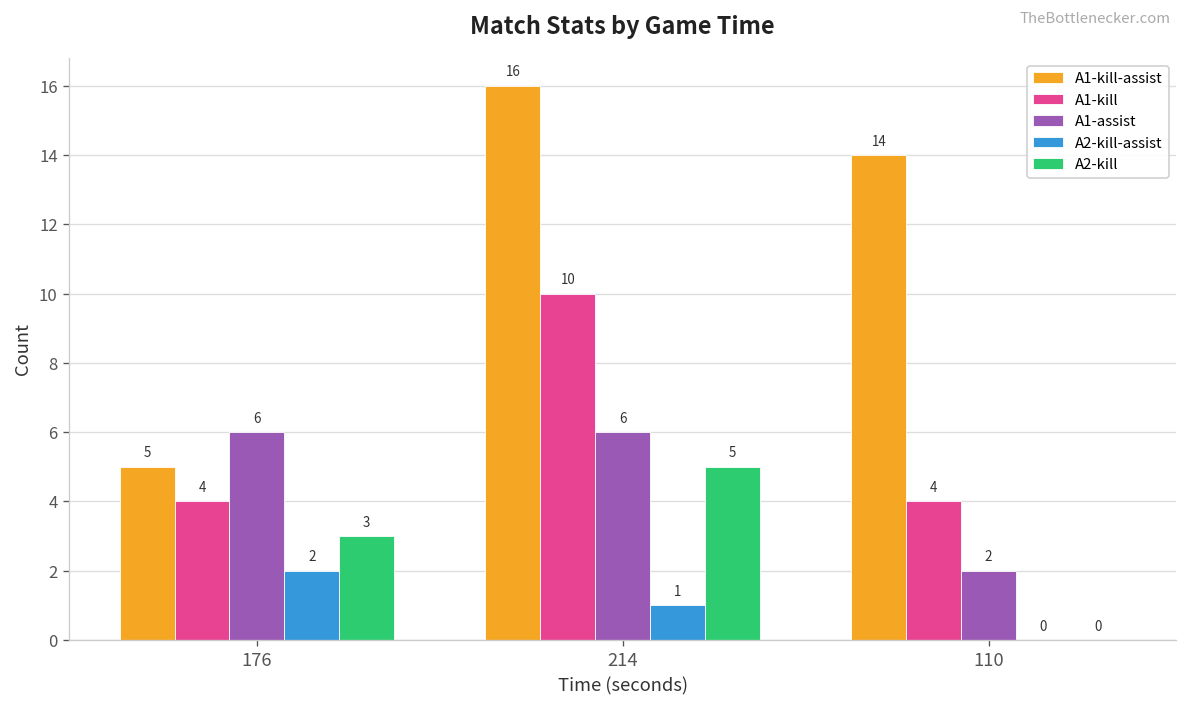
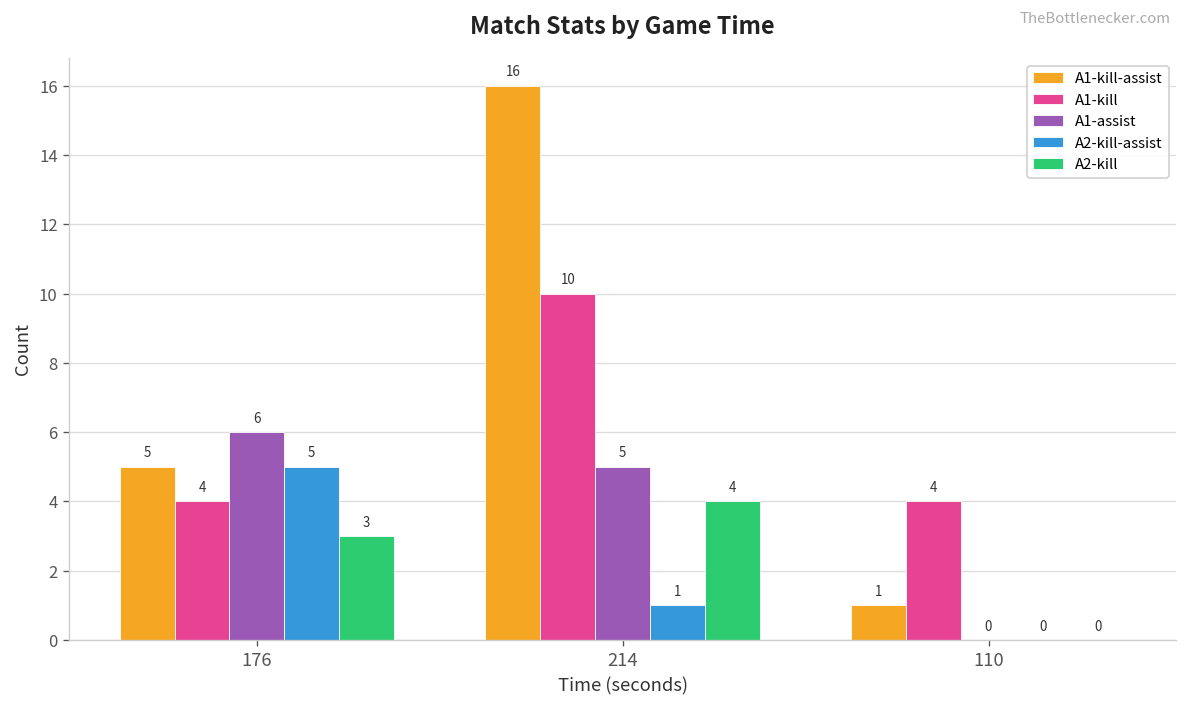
  {
    "A1-kill-assist": {
      "176": 5,
      "214": 16,
-     "110": 14
+     "110": 1
    },
    "A1-kill": {
      "176": 4,
      "214": 10,
      "110": 4
    },
    "A1-assist": {
      "176": 6,
-     "214": 6,
-     "110": 2
+     "214": 5,
+     "110": 0
    },
    "A2-kill-assist": {
-     "176": 2,
+     "176": 5,
      "214": 1,
      "110": 0
    },
    "A2-kill": {
      "176": 3,
-     "214": 5,
+     "214": 4,
      "110": 0
    }
  }
